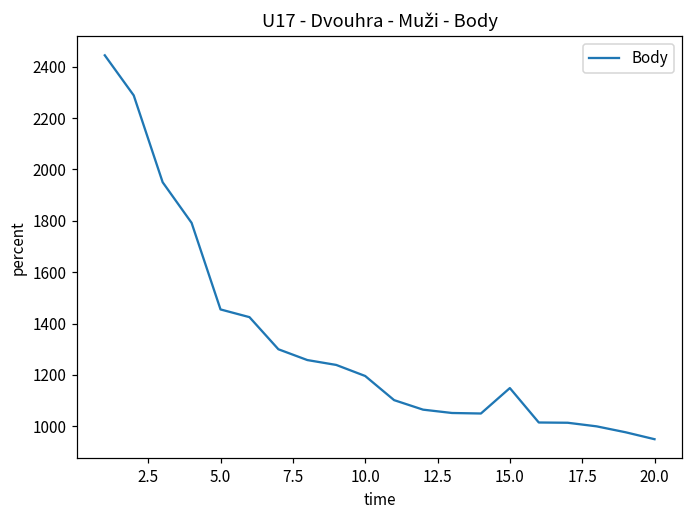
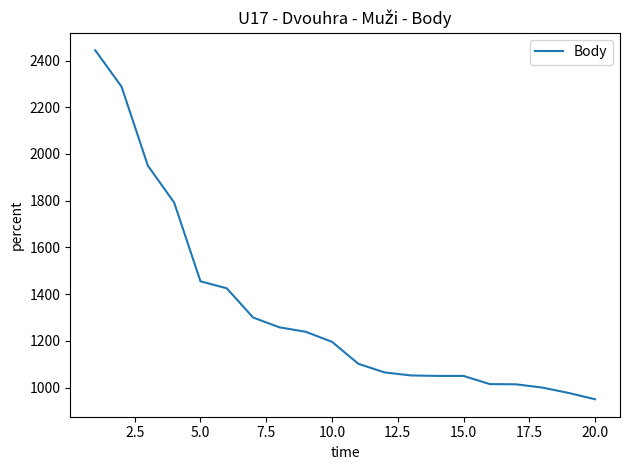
  {
    "5.0": 1460,
    "10.0": 1200,
-   "15.0": 1150,
+   "15.0": 1050,
    "20.0": 950
  }
